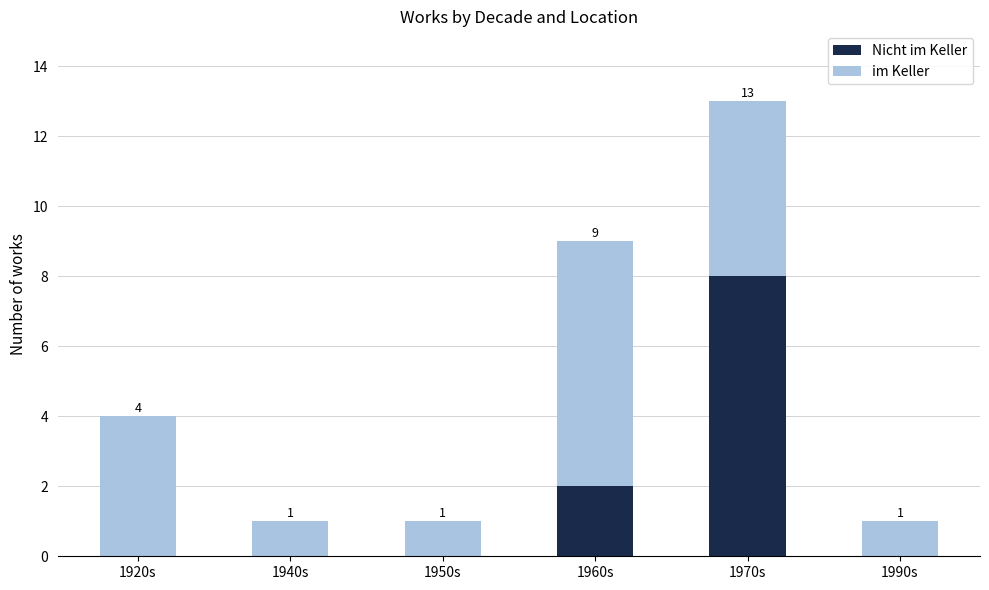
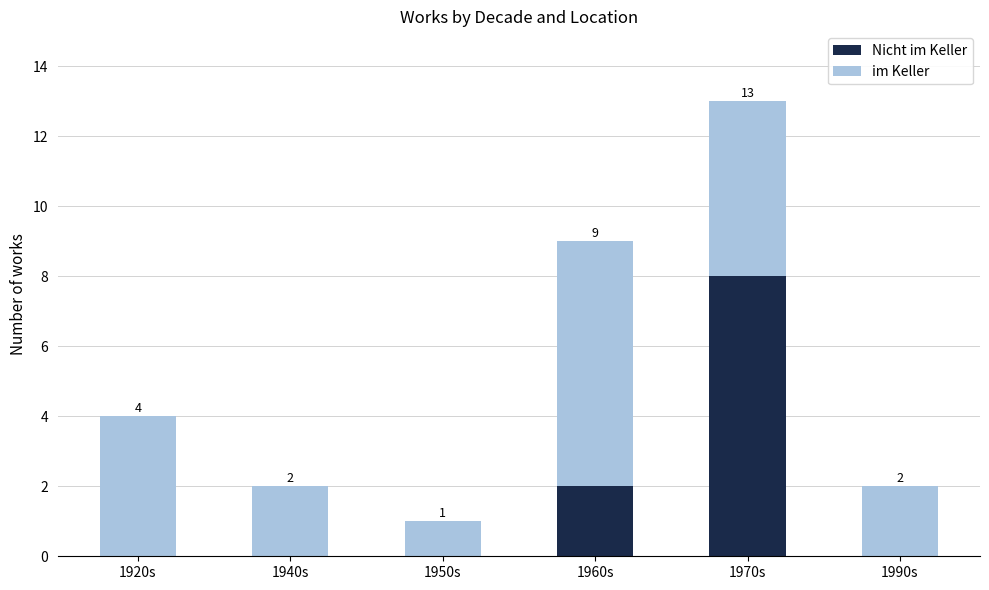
  {
    "Nicht im Keller": {
      "1920s": 0.0,
      "1940s": 0.0,
      "1950s": 0.0,
      "1960s": 2.0,
      "1970s": 8.0,
      "1990s": 0.0
    },
    "im Keller": {
      "1920s": 4,
-     "1940s": 1,
+     "1940s": 2,
      "1950s": 1,
-     "1990s": 1
+     "1990s": 2
    }
  }
